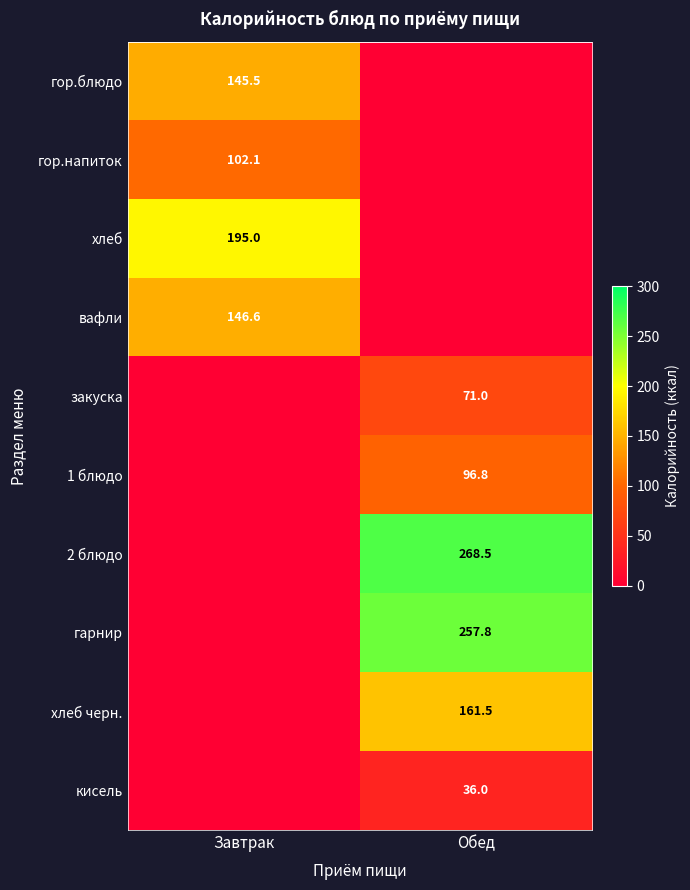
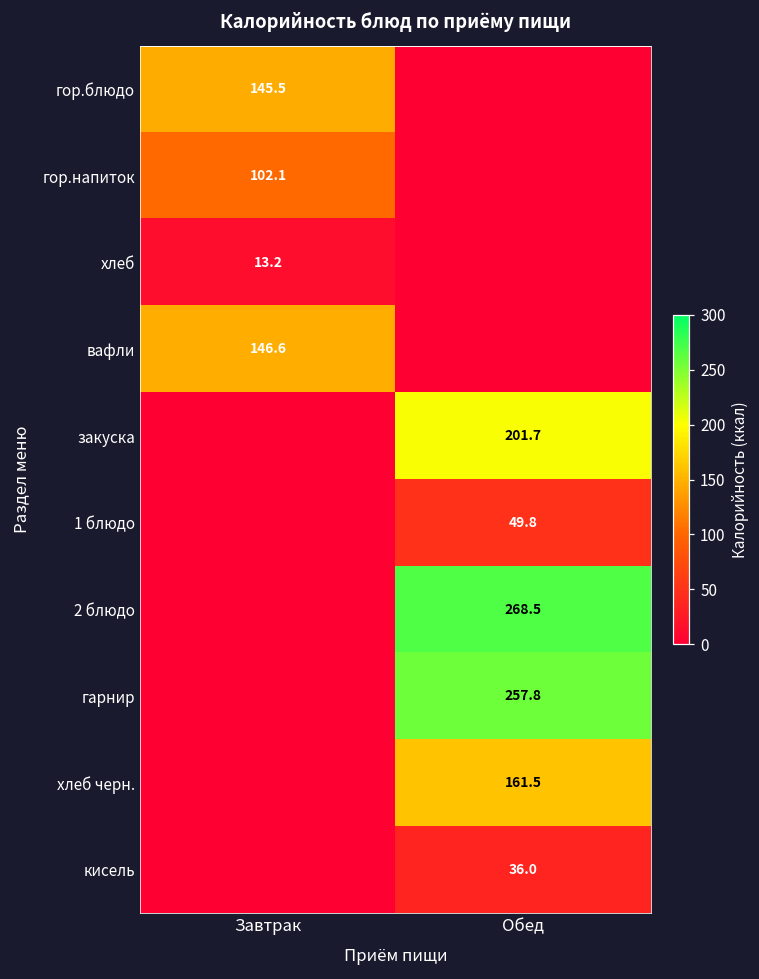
  {
    "гор.блюдо": {
      "Завтрак": 145.5
    },
    "гор.напиток": {
      "Завтрак": 102.1
    },
    "хлеб": {
-     "Завтрак": 195.0
+     "Завтрак": 13.2
    },
    "вафли": {
      "Завтрак": 146.6
    },
    "закуска": {
-     "Обед": 71.0
+     "Обед": 201.7
    },
    "1 блюдо": {
-     "Обед": 96.8
+     "Обед": 49.8
    },
    "2 блюдо": {
      "Обед": 268.5
    },
    "гарнир": {
      "Обед": 257.8
    },
    "хлеб черн.": {
      "Обед": 161.5
    },
    "кисель": {
      "Обед": 36.0
    }
  }
